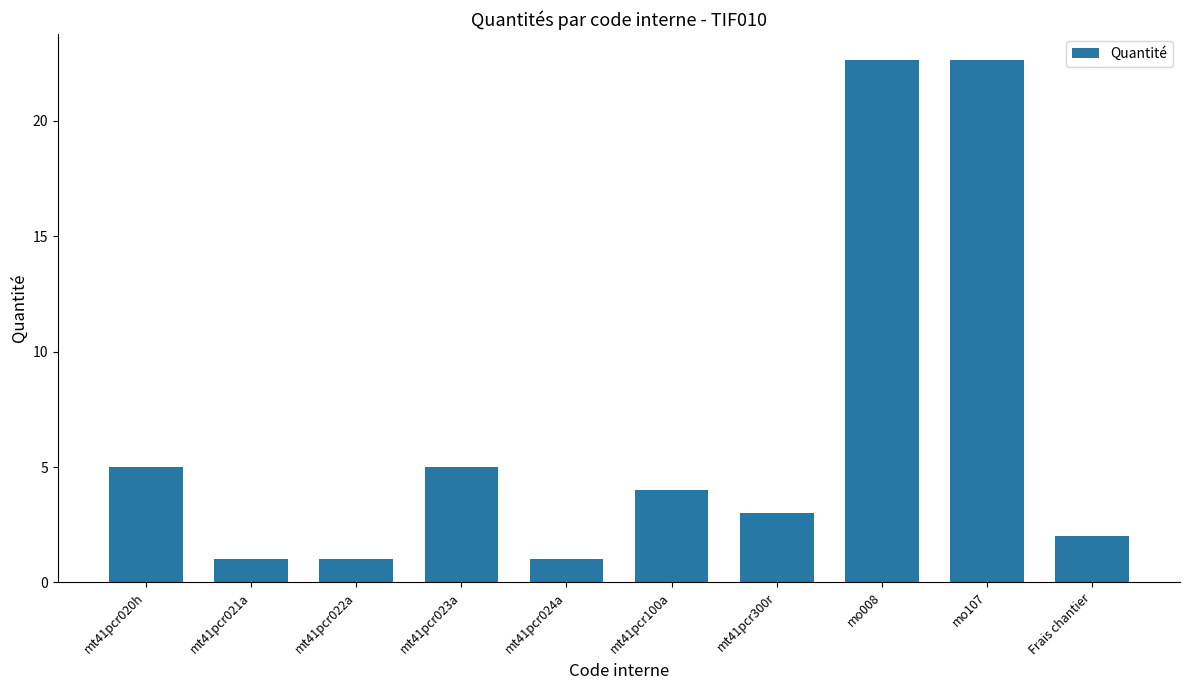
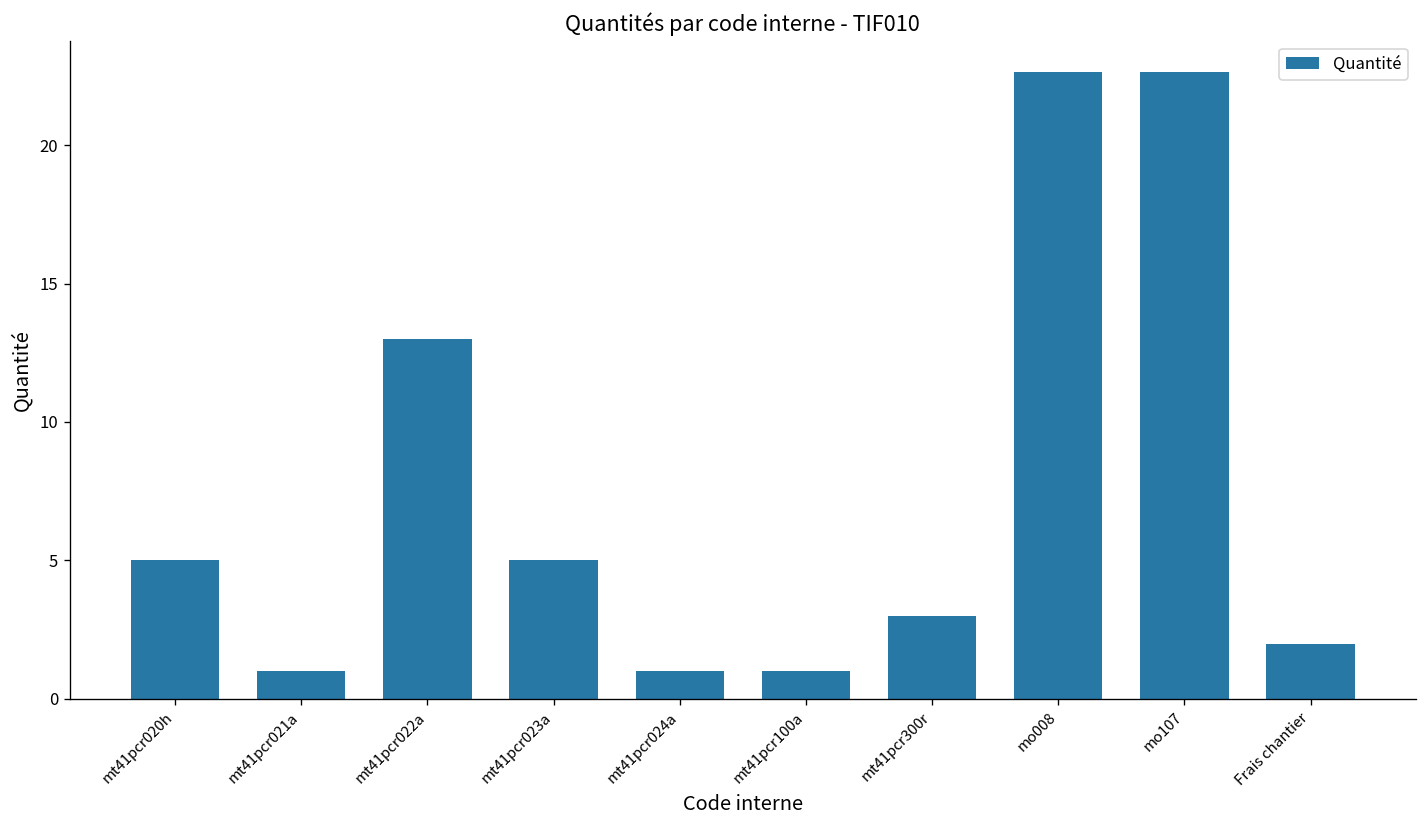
  {
    "mt41pcr020h": 5,
    "mt41pcr021a": 1,
-   "mt41pcr022a": 1,
+   "mt41pcr022a": 13,
    "mt41pcr023a": 5,
    "mt41pcr024a": 1,
-   "mt41pcr100a": 4,
+   "mt41pcr100a": 1,
    "mt41pcr300r": 3,
    "mo008": 22.6,
    "mo107": 22.6,
    "Frais chantier": 2
  }
